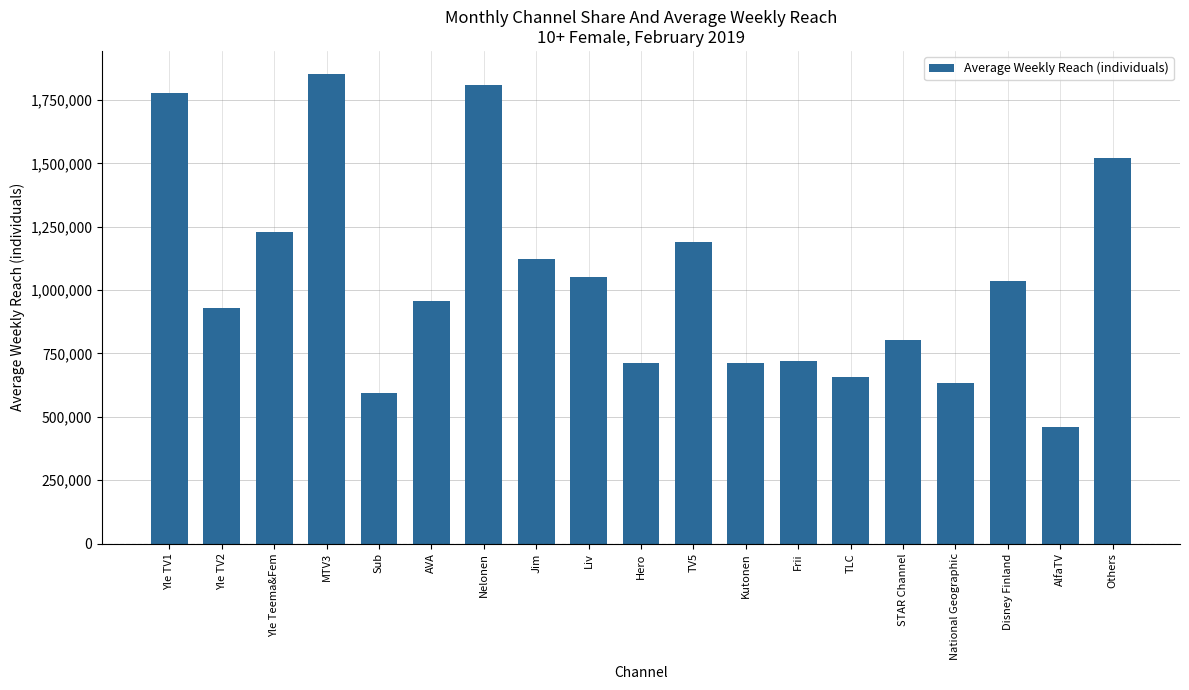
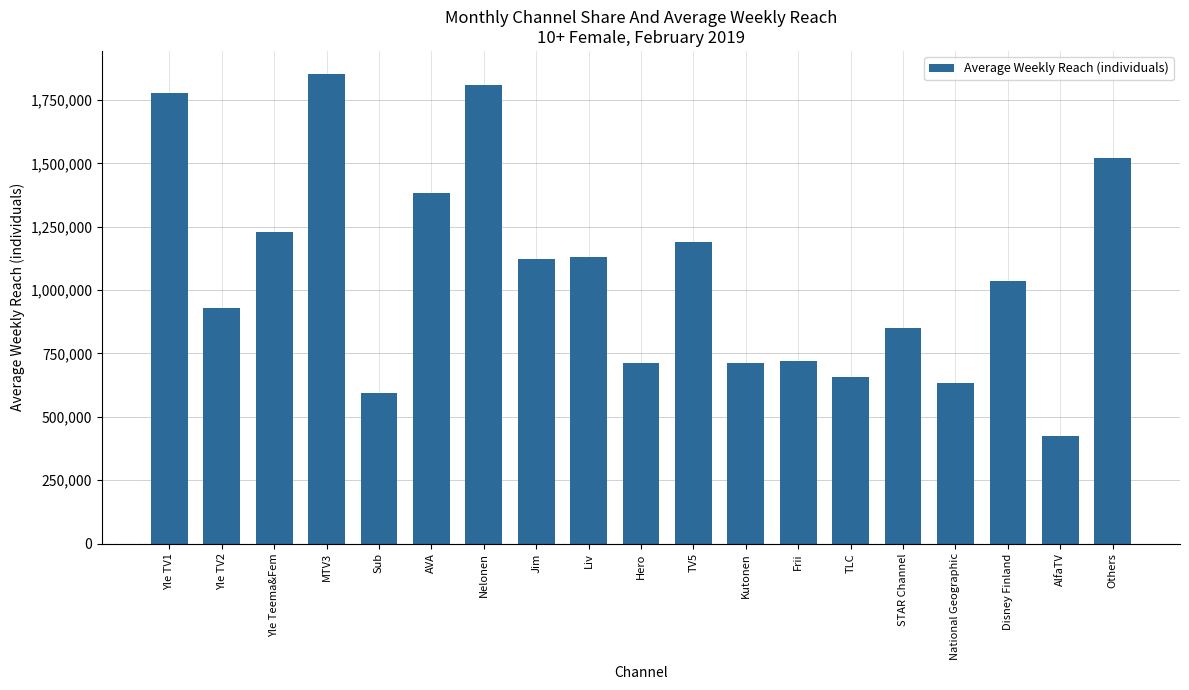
  {
    "Yle TV1": "1,780,000",
    "Yle TV2": "930,000",
    "Yle Teema&Fem": "1,230,000",
    "MTV3": "1,850,000",
    "Sub": "600,000",
-   "AVA": "960,000",
+   "AVA": "1,380,000",
    "Nelonen": "1,810,000",
    "Jim": "1,120,000",
-   "Liv": "1,050,000",
+   "Liv": "1,130,000",
    "Hero": "710,000",
    "TV5": "1,190,000",
    "Kutonen": "710,000",
    "Frii": "720,000",
    "TLC": "660,000",
-   "STAR Channel": "800,000",
+   "STAR Channel": "850,000",
    "National Geographic": "630,000",
    "Disney Finland": "1,040,000",
-   "AlfaTV": "460,000",
+   "AlfaTV": "420,000",
    "Others": "1,520,000"
  }
